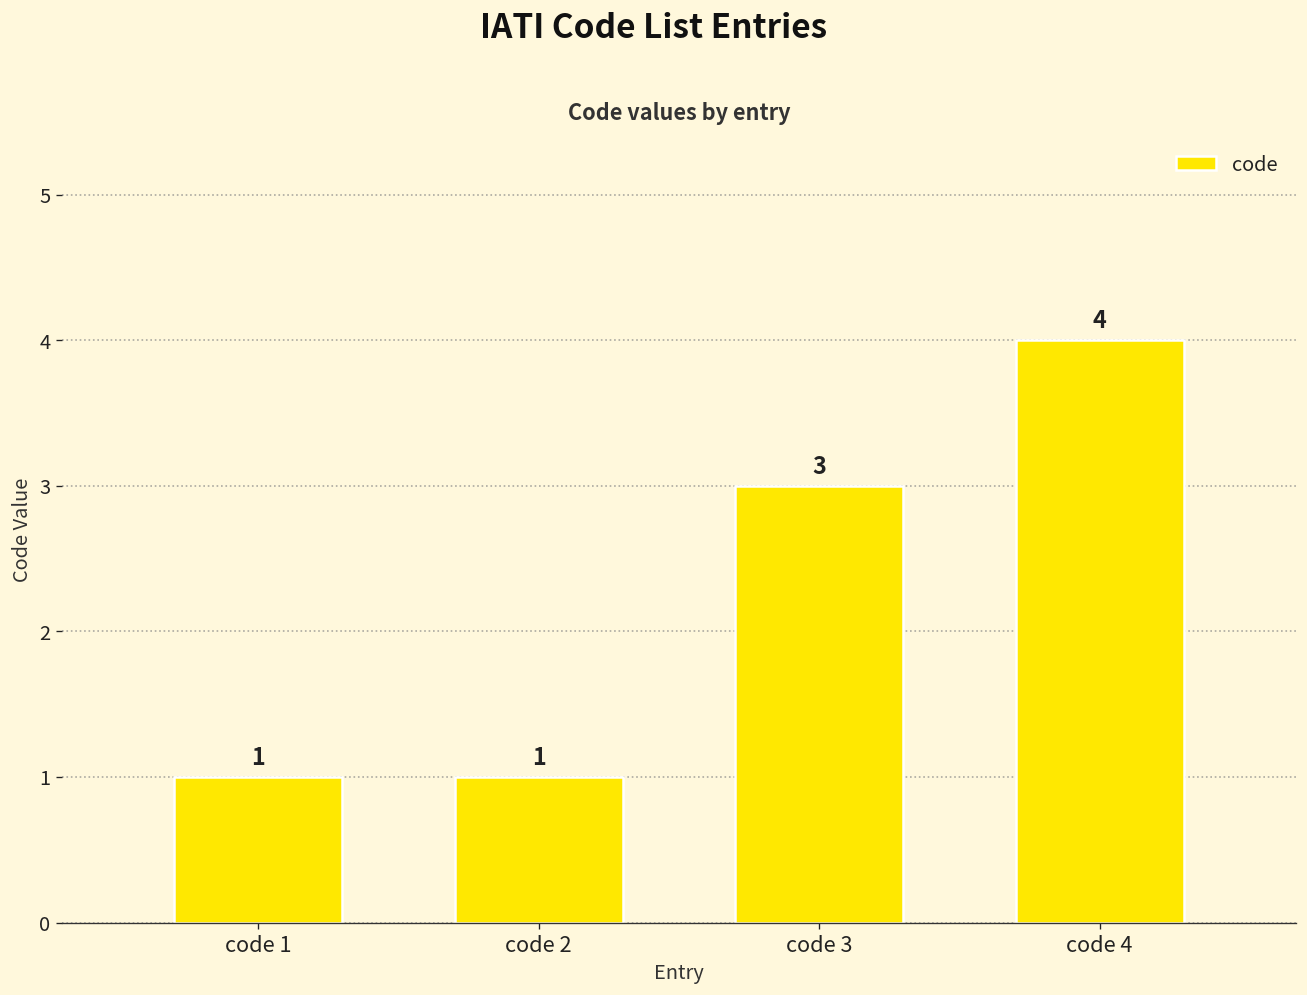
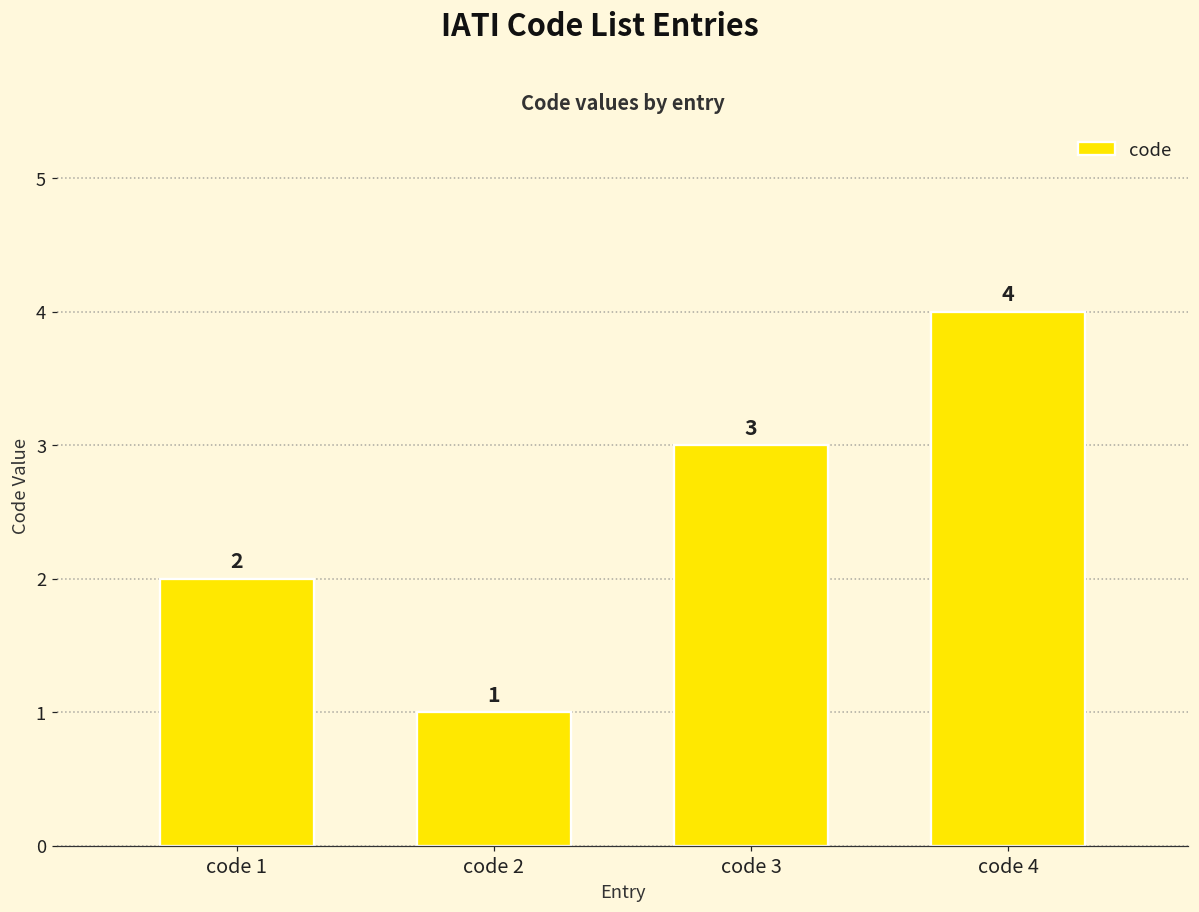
  {
-   "code 1": 1,
+   "code 1": 2,
    "code 2": 1,
    "code 3": 3,
    "code 4": 4
  }
